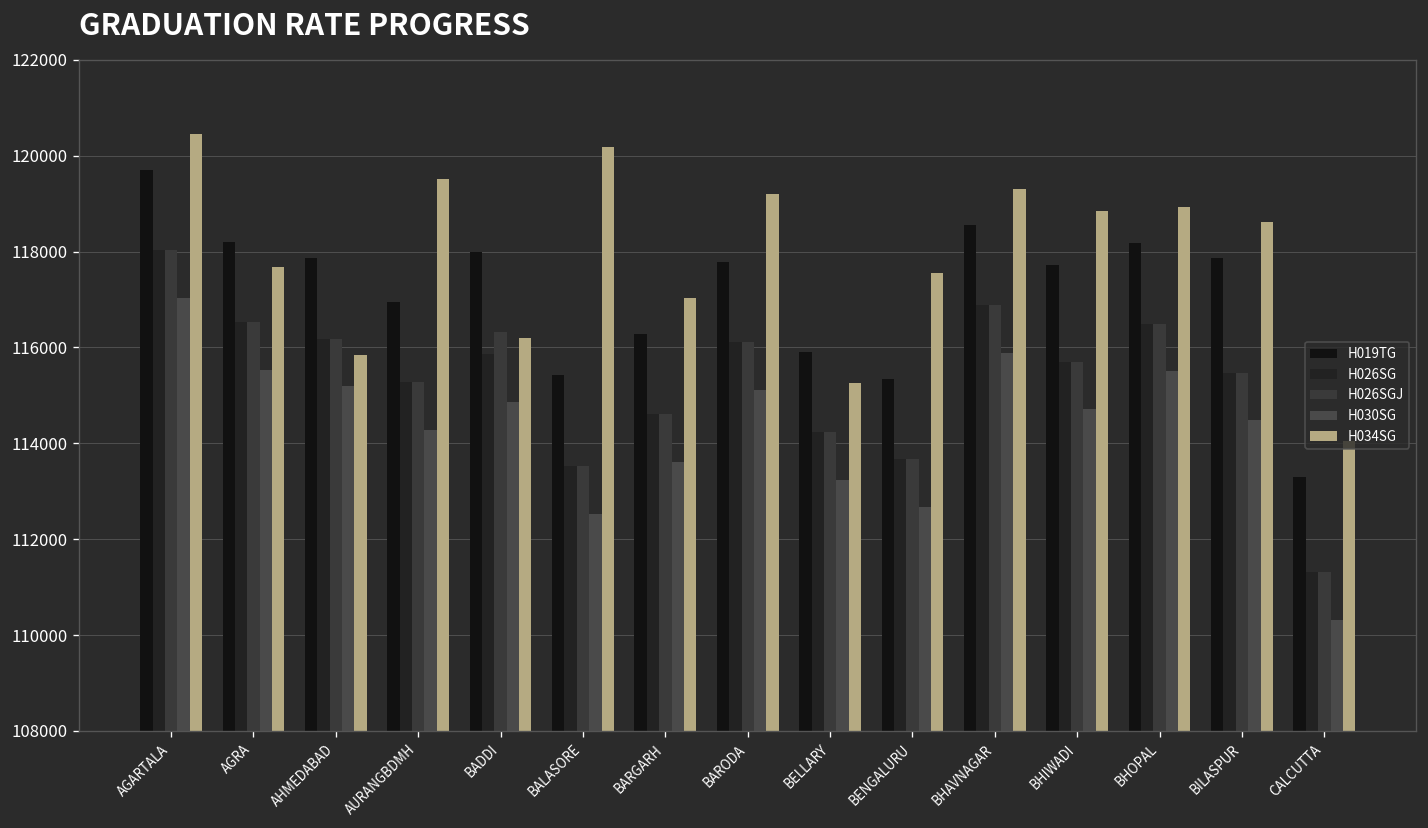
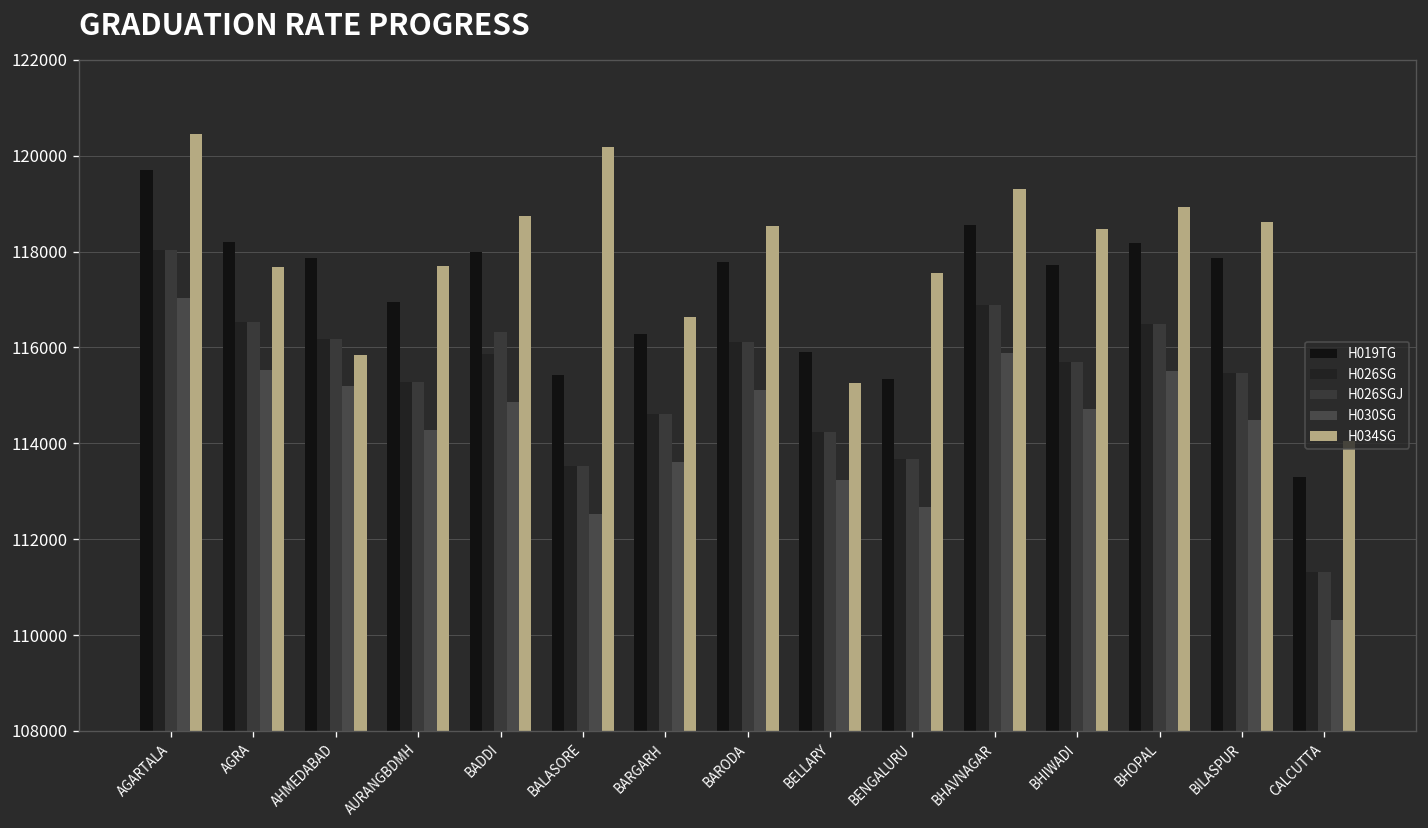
  {
    "H034SG": {
      "AGARTALA": 120400,
      "AGRA": 117700,
      "AHMEDABAD": 115800,
-     "AURANGBDMH": 119500,
-     "BADDI": 116200,
+     "AURANGBDMH": 117700,
+     "BADDI": 118700,
      "BALASORE": 120200,
-     "BARGARH": 117000,
-     "BARODA": 119200,
+     "BARGARH": 116600,
+     "BARODA": 118500,
      "BELLARY": 115300,
      "BENGALURU": 117600,
      "BHAVNAGAR": 119300,
-     "BHIWADI": 118800,
+     "BHIWADI": 118500,
      "BHOPAL": 118900,
      "BILASPUR": 118600
    }
  }
